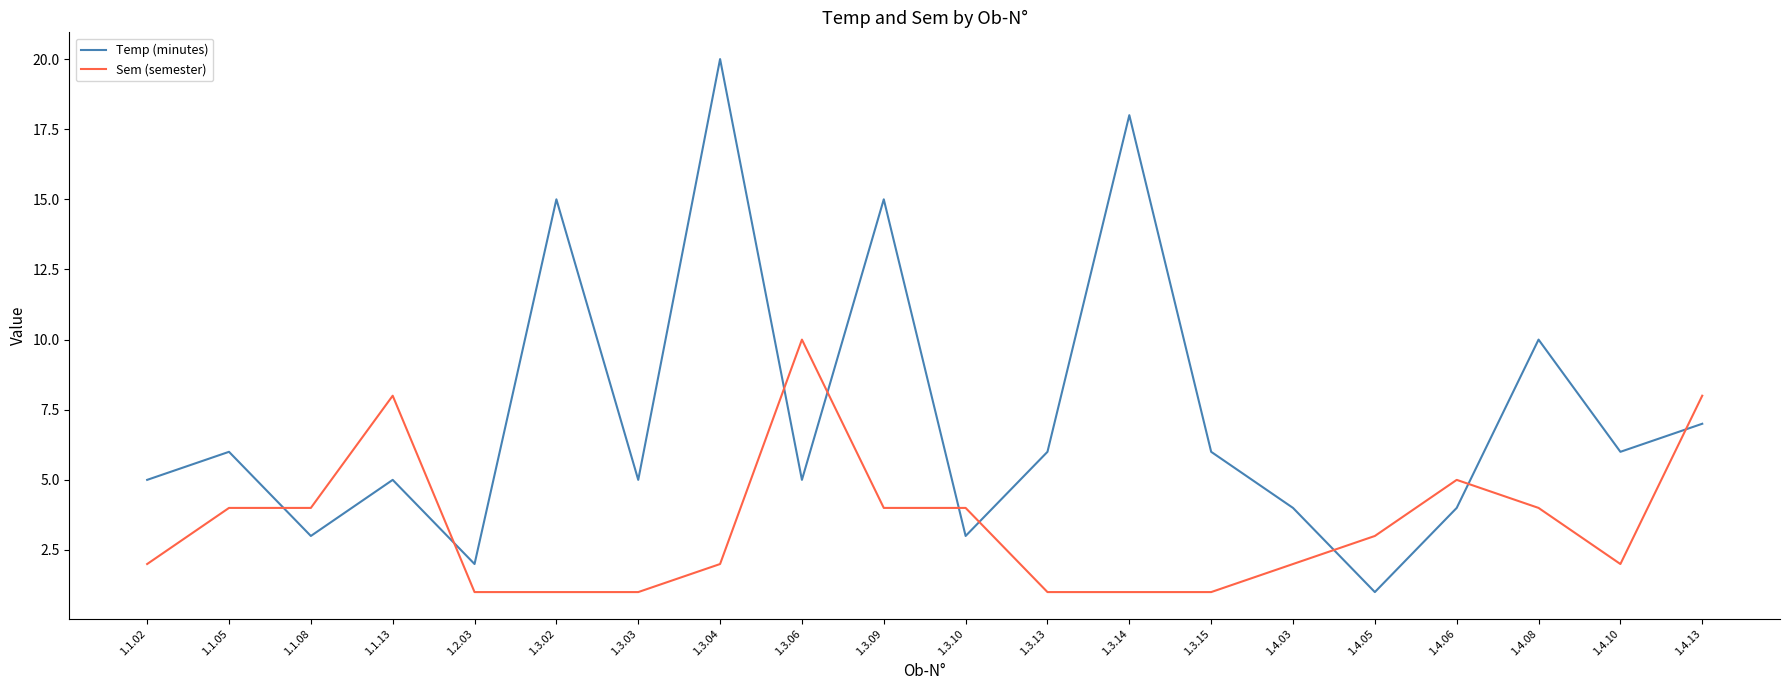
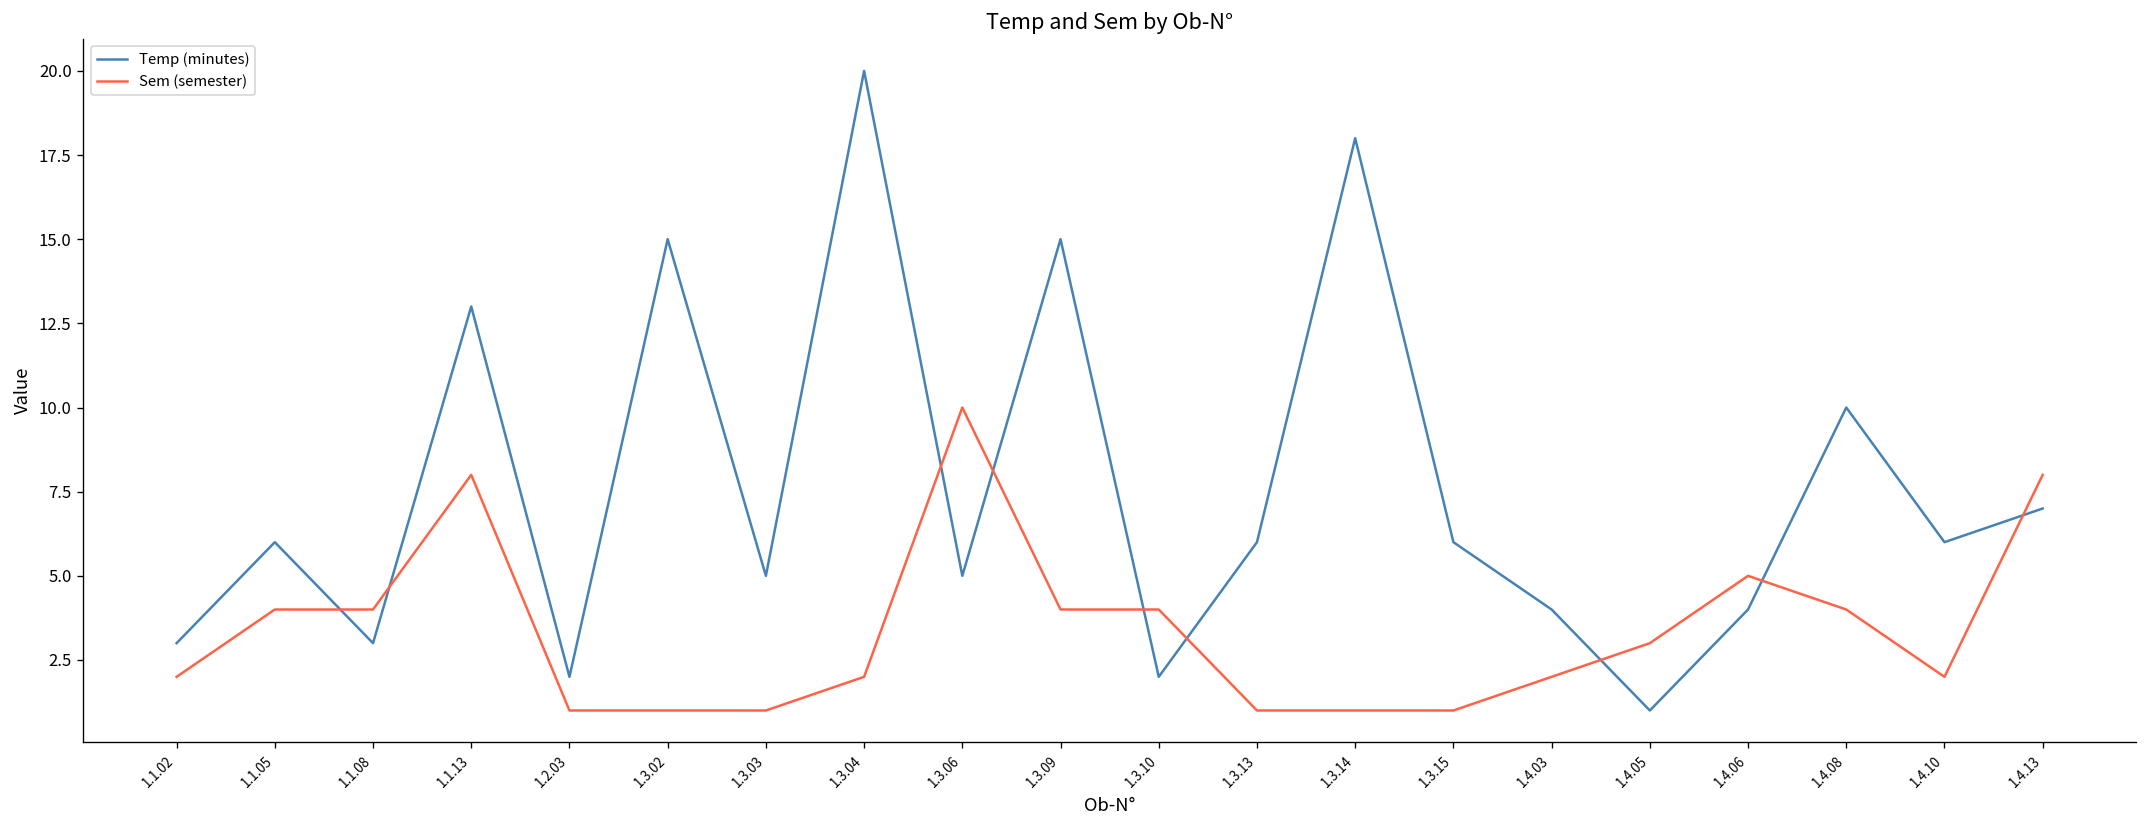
  {
    "Temp (minutes)": {
-     "1.1.02": 5,
+     "1.1.02": 3,
      "1.1.05": 6,
      "1.1.08": 3,
-     "1.1.13": 5,
+     "1.1.13": 13,
      "1.2.03": 2,
      "1.3.02": 15,
      "1.3.03": 5,
      "1.3.04": 20,
      "1.3.06": 5,
      "1.3.09": 15,
-     "1.3.10": 3,
+     "1.3.10": 2,
      "1.3.13": 6,
      "1.3.14": 18,
      "1.3.15": 6,
      "1.4.03": 4,
      "1.4.05": 1,
      "1.4.06": 4,
      "1.4.08": 10,
      "1.4.10": 6,
      "1.4.13": 7
    },
    "Sem (semester)": {
      "1.1.02": 2,
      "1.1.05": 4,
      "1.1.08": 4,
      "1.1.13": 8,
      "1.2.03": 1,
      "1.3.02": 1,
      "1.3.03": 1,
      "1.3.04": 2,
      "1.3.06": 10,
      "1.3.09": 4,
      "1.3.10": 4,
      "1.3.13": 1,
      "1.3.14": 1,
      "1.3.15": 1,
      "1.4.03": 2,
      "1.4.05": 3,
      "1.4.06": 5,
      "1.4.08": 4,
      "1.4.10": 2,
      "1.4.13": 8
    }
  }
